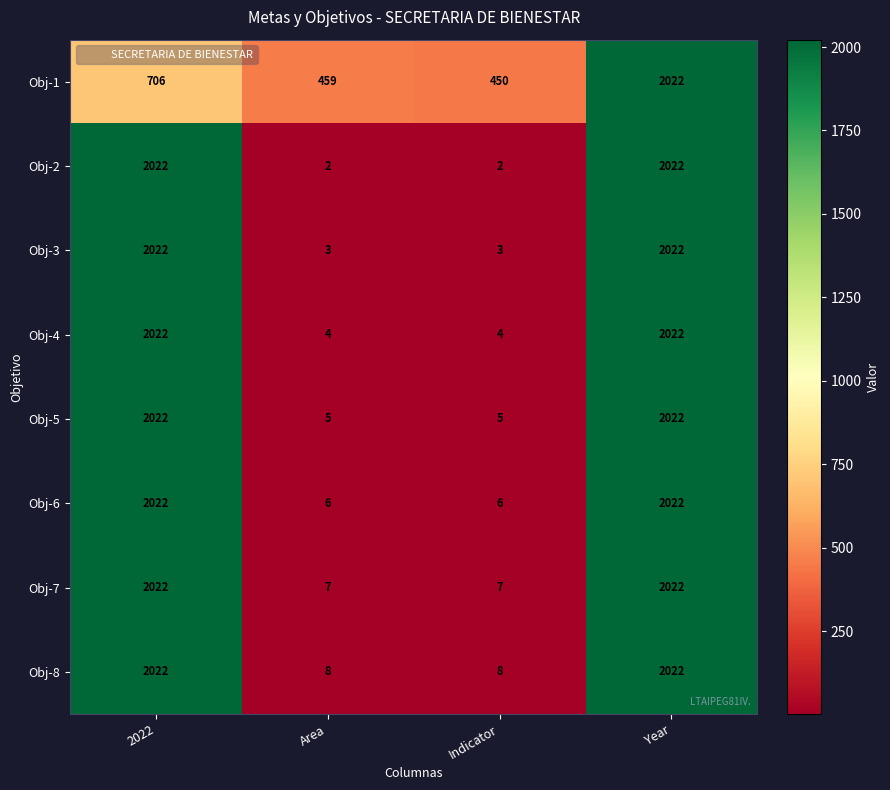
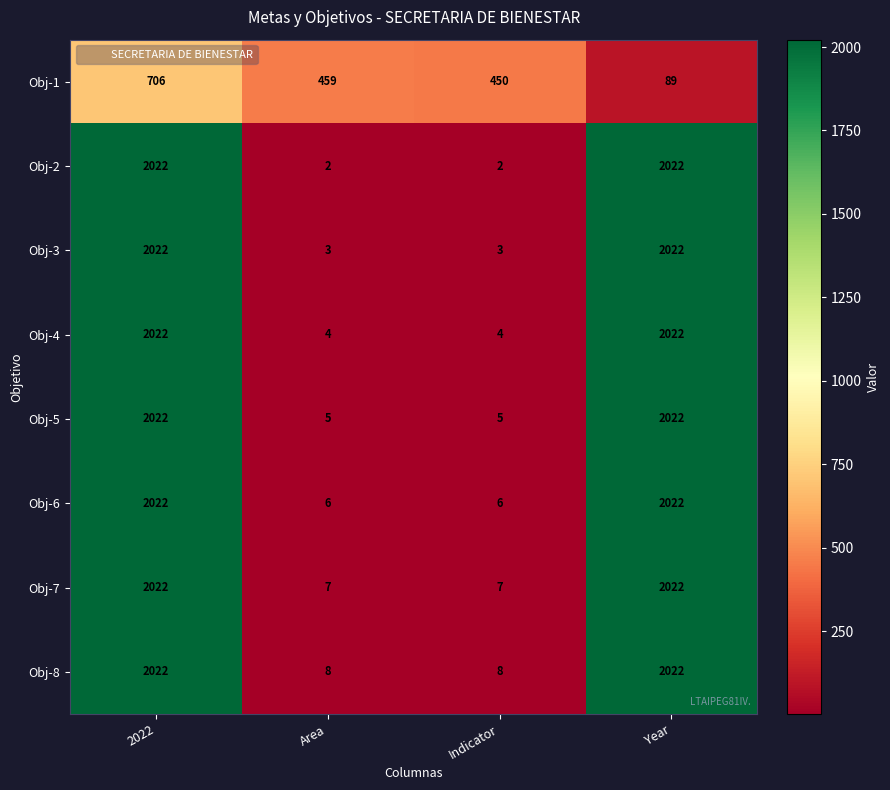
  {
    "Obj-1": {
      "2022": 706,
      "Area": 459,
      "Indicator": 450,
-     "Year": 2022
+     "Year": 89
    },
    "Obj-2": {
      "2022": 2022,
      "Area": 2,
      "Indicator": 2,
      "Year": 2022
    },
    "Obj-3": {
      "2022": 2022,
      "Area": 3,
      "Indicator": 3,
      "Year": 2022
    },
    "Obj-4": {
      "2022": 2022,
      "Area": 4,
      "Indicator": 4,
      "Year": 2022
    },
    "Obj-5": {
      "2022": 2022,
      "Area": 5,
      "Indicator": 5,
      "Year": 2022
    },
    "Obj-6": {
      "2022": 2022,
      "Area": 6,
      "Indicator": 6,
      "Year": 2022
    },
    "Obj-7": {
      "2022": 2022,
      "Area": 7,
      "Indicator": 7,
      "Year": 2022
    },
    "Obj-8": {
      "2022": 2022,
      "Area": 8,
      "Indicator": 8
    }
  }
